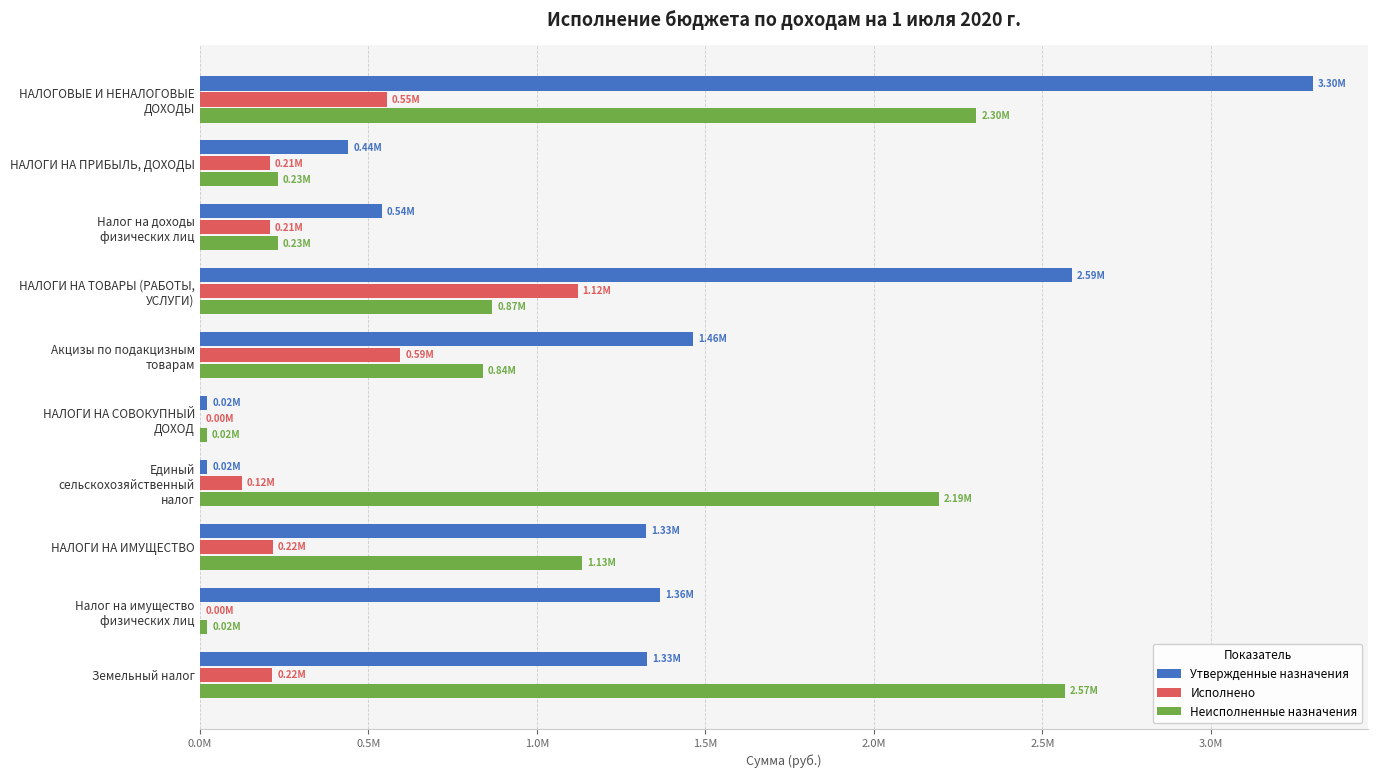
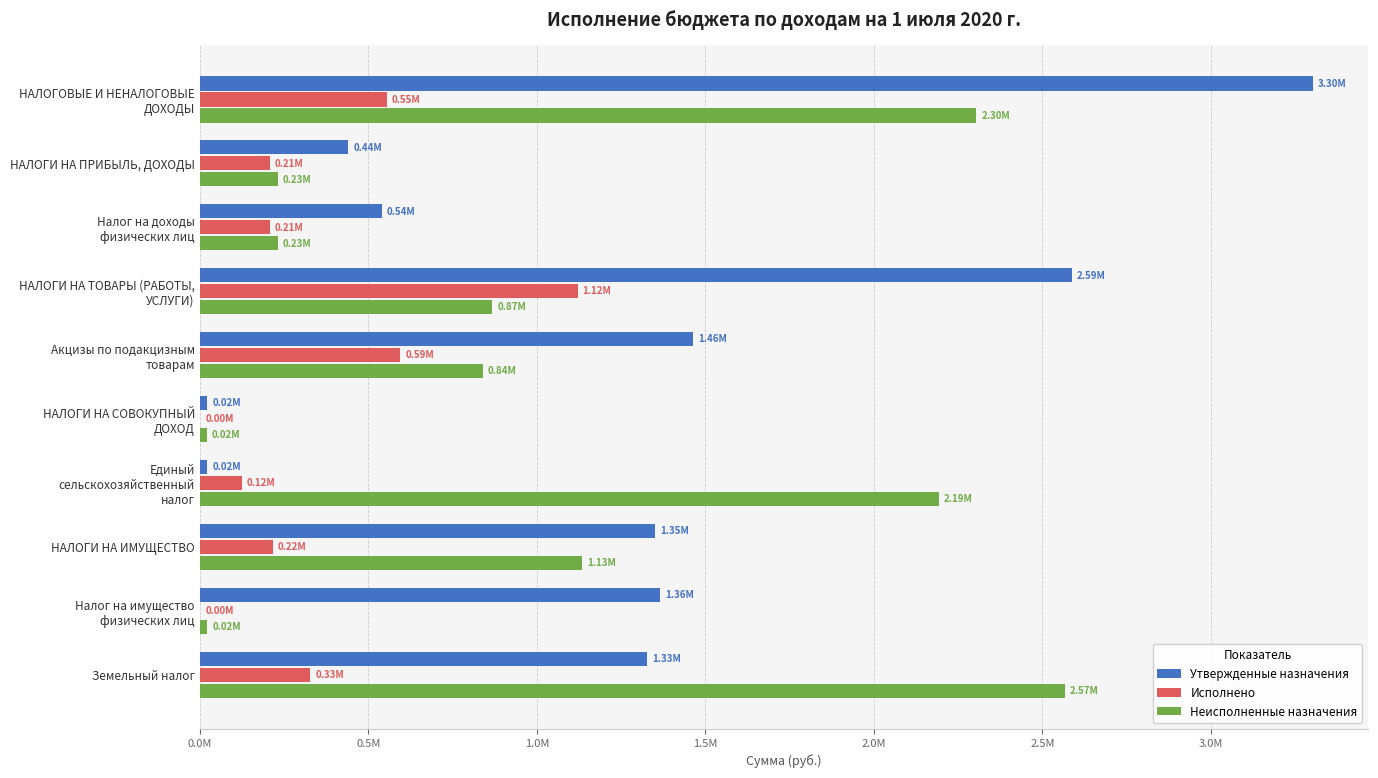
  {
    "Утвержденные назначения": {
      "НАЛОГОВЫЕ И НЕНАЛОГОВЫЕ ДОХОДЫ": "3.30M",
      "НАЛОГИ НА ПРИБЫЛЬ, ДОХОДЫ": "0.44M",
      "Налог на доходы физических лиц": "0.54M",
      "НАЛОГИ НА ТОВАРЫ (РАБОТЫ, УСЛУГИ)": "2.59M",
      "Акцизы по подакцизным товарам": "1.46M",
      "НАЛОГИ НА СОВОКУПНЫЙ ДОХОД": "0.02M",
      "Единый сельскохозяйственный налог": "0.02M",
-     "НАЛОГИ НА ИМУЩЕСТВО": "1.33M",
+     "НАЛОГИ НА ИМУЩЕСТВО": "1.35M",
      "Налог на имущество физических лиц": "1.36M",
      "Земельный налог": "1.33M"
    },
    "Исполнено": {
      "НАЛОГОВЫЕ И НЕНАЛОГОВЫЕ ДОХОДЫ": "0.55M",
      "НАЛОГИ НА ПРИБЫЛЬ, ДОХОДЫ": "0.21M",
      "Налог на доходы физических лиц": "0.21M",
      "НАЛОГИ НА ТОВАРЫ (РАБОТЫ, УСЛУГИ)": "1.12M",
      "Акцизы по подакцизным товарам": "0.59M",
      "Единый сельскохозяйственный налог": "0.12M",
      "НАЛОГИ НА ИМУЩЕСТВО": "0.22M",
-     "Земельный налог": "0.22M"
+     "Земельный налог": "0.33M"
    },
    "Неисполненные назначения": {
      "НАЛОГОВЫЕ И НЕНАЛОГОВЫЕ ДОХОДЫ": "2.30M",
      "НАЛОГИ НА ПРИБЫЛЬ, ДОХОДЫ": "0.23M",
      "Налог на доходы физических лиц": "0.23M",
      "НАЛОГИ НА ТОВАРЫ (РАБОТЫ, УСЛУГИ)": "0.87M",
      "Акцизы по подакцизным товарам": "0.84M",
      "НАЛОГИ НА СОВОКУПНЫЙ ДОХОД": "0.02M",
      "Единый сельскохозяйственный налог": "2.19M",
      "НАЛОГИ НА ИМУЩЕСТВО": "1.13M",
      "Налог на имущество физических лиц": "0.02M",
      "Земельный налог": "2.57M"
    }
  }
